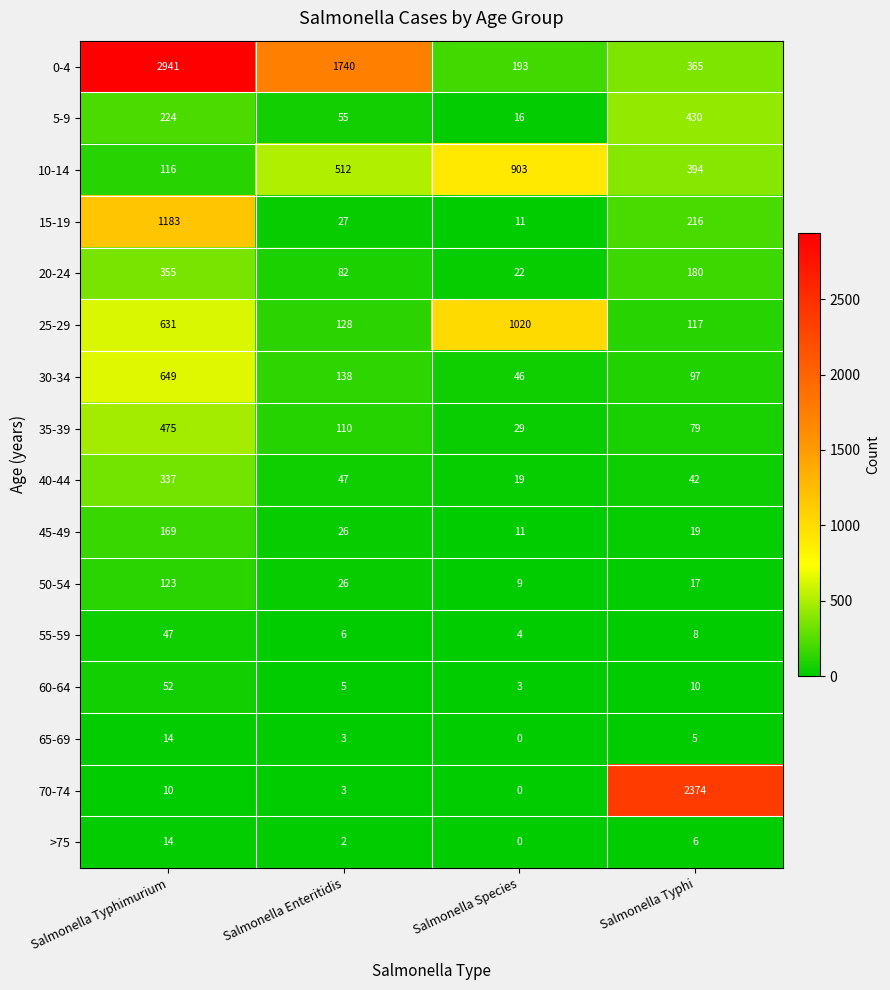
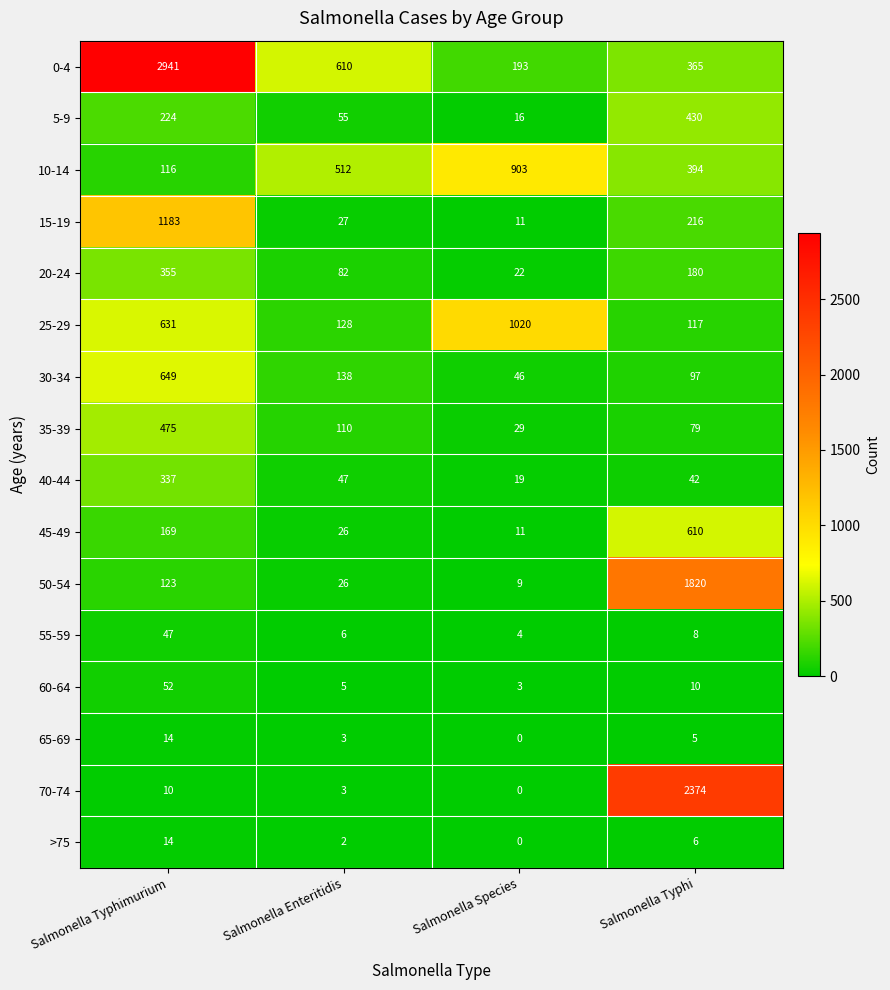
  {
    "0-4": {
      "Salmonella Typhimurium": 2941,
-     "Salmonella Enteritidis": 1740,
+     "Salmonella Enteritidis": 610,
      "Salmonella Species": 193,
      "Salmonella Typhi": 365
    },
    "5-9": {
      "Salmonella Typhimurium": 224,
      "Salmonella Enteritidis": 55,
      "Salmonella Species": 16,
      "Salmonella Typhi": 430
    },
    "10-14": {
      "Salmonella Typhimurium": 116,
      "Salmonella Enteritidis": 512,
      "Salmonella Species": 903,
      "Salmonella Typhi": 394
    },
    "15-19": {
      "Salmonella Typhimurium": 1183,
      "Salmonella Enteritidis": 27,
      "Salmonella Species": 11,
      "Salmonella Typhi": 216
    },
    "20-24": {
      "Salmonella Typhimurium": 355,
      "Salmonella Enteritidis": 82,
      "Salmonella Species": 22,
      "Salmonella Typhi": 180
    },
    "25-29": {
      "Salmonella Typhimurium": 631,
      "Salmonella Enteritidis": 128,
      "Salmonella Species": 1020,
      "Salmonella Typhi": 117
    },
    "30-34": {
      "Salmonella Typhimurium": 649,
      "Salmonella Enteritidis": 138,
      "Salmonella Species": 46,
      "Salmonella Typhi": 97
    },
    "35-39": {
      "Salmonella Typhimurium": 475,
      "Salmonella Enteritidis": 110,
      "Salmonella Species": 29,
      "Salmonella Typhi": 79
    },
    "40-44": {
      "Salmonella Typhimurium": 337,
      "Salmonella Enteritidis": 47,
      "Salmonella Species": 19,
      "Salmonella Typhi": 42
    },
    "45-49": {
      "Salmonella Typhimurium": 169,
      "Salmonella Enteritidis": 26,
      "Salmonella Species": 11,
-     "Salmonella Typhi": 19
+     "Salmonella Typhi": 610
    },
    "50-54": {
      "Salmonella Typhimurium": 123,
      "Salmonella Enteritidis": 26,
      "Salmonella Species": 9,
-     "Salmonella Typhi": 17
+     "Salmonella Typhi": 1820
    },
    "55-59": {
      "Salmonella Typhimurium": 47,
      "Salmonella Enteritidis": 6,
      "Salmonella Species": 4,
      "Salmonella Typhi": 8
    },
    "60-64": {
      "Salmonella Typhimurium": 52,
      "Salmonella Enteritidis": 5,
      "Salmonella Species": 3,
      "Salmonella Typhi": 10
    },
    "65-69": {
      "Salmonella Typhimurium": 14,
      "Salmonella Enteritidis": 3,
      "Salmonella Species": 0,
      "Salmonella Typhi": 5
    },
    "70-74": {
      "Salmonella Typhimurium": 10,
      "Salmonella Enteritidis": 3,
      "Salmonella Species": 0,
      "Salmonella Typhi": 2374
    },
    ">75": {
      "Salmonella Typhimurium": 14,
      "Salmonella Enteritidis": 2,
      "Salmonella Species": 0,
      "Salmonella Typhi": 6
    }
  }
